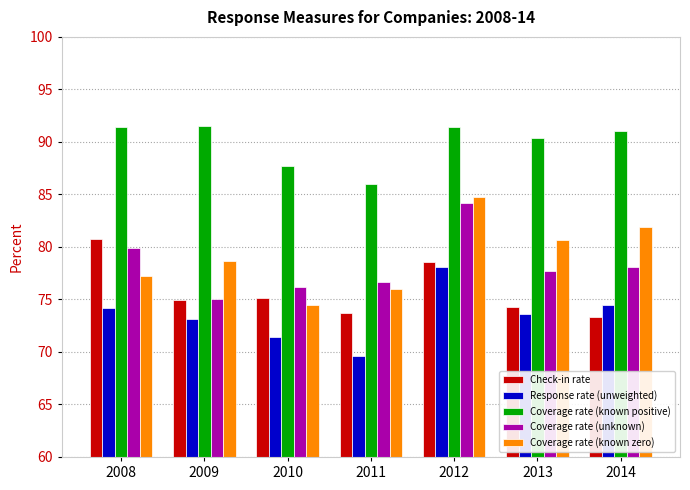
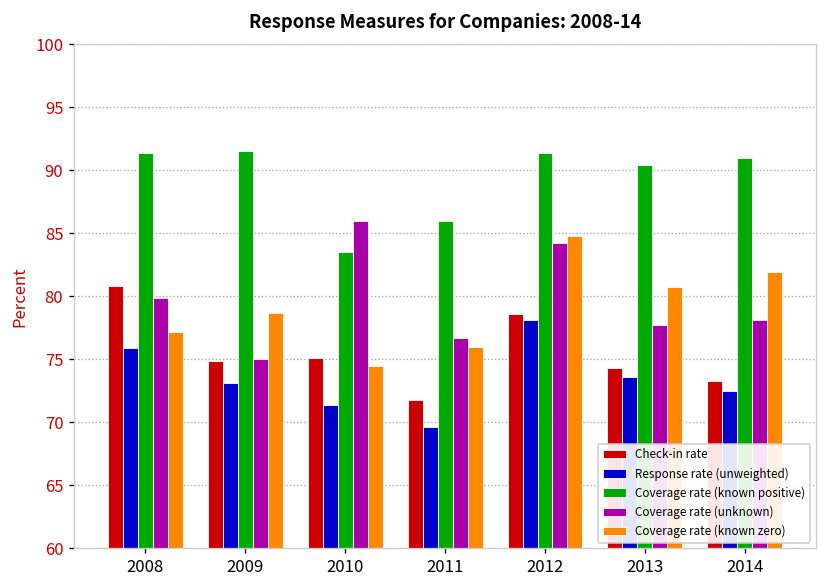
  {
    "Check-in rate": {
      "2008": 80.8,
      "2009": 74.9,
      "2010": 75.1,
-     "2011": 73.7,
+     "2011": 71.8,
      "2012": 78.6,
      "2013": 74.3,
      "2014": 73.3
    },
    "Response rate (unweighted)": {
-     "2008": 74.2,
+     "2008": 75.9,
      "2009": 73.1,
      "2010": 71.4,
      "2011": 69.6,
      "2012": 78.1,
      "2013": 73.6,
-     "2014": 74.5
+     "2014": 72.5
    },
    "Coverage rate (known positive)": {
      "2008": 91.4,
      "2009": 91.5,
-     "2010": 87.7,
+     "2010": 83.5,
      "2011": 86.0,
      "2012": 91.4,
      "2013": 90.4,
      "2014": 91.0
    },
    "Coverage rate (unknown)": {
      "2008": 79.9,
      "2009": 75.0,
-     "2010": 76.2,
+     "2010": 86.0,
      "2011": 76.7,
      "2012": 84.2,
      "2013": 77.7,
      "2014": 78.1
    },
    "Coverage rate (known zero)": {
      "2008": 77.2,
      "2009": 78.7,
      "2010": 74.5,
      "2011": 76.0,
      "2012": 84.8,
      "2013": 80.7,
      "2014": 81.9
    }
  }
